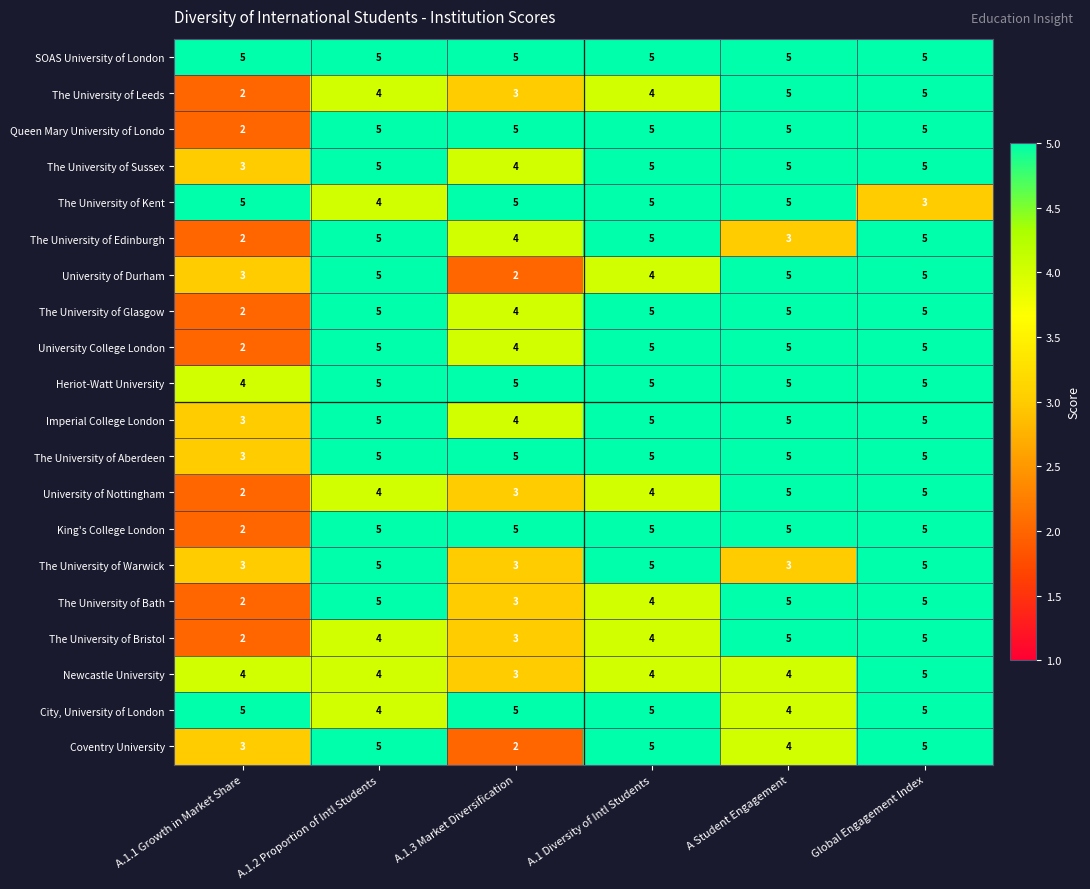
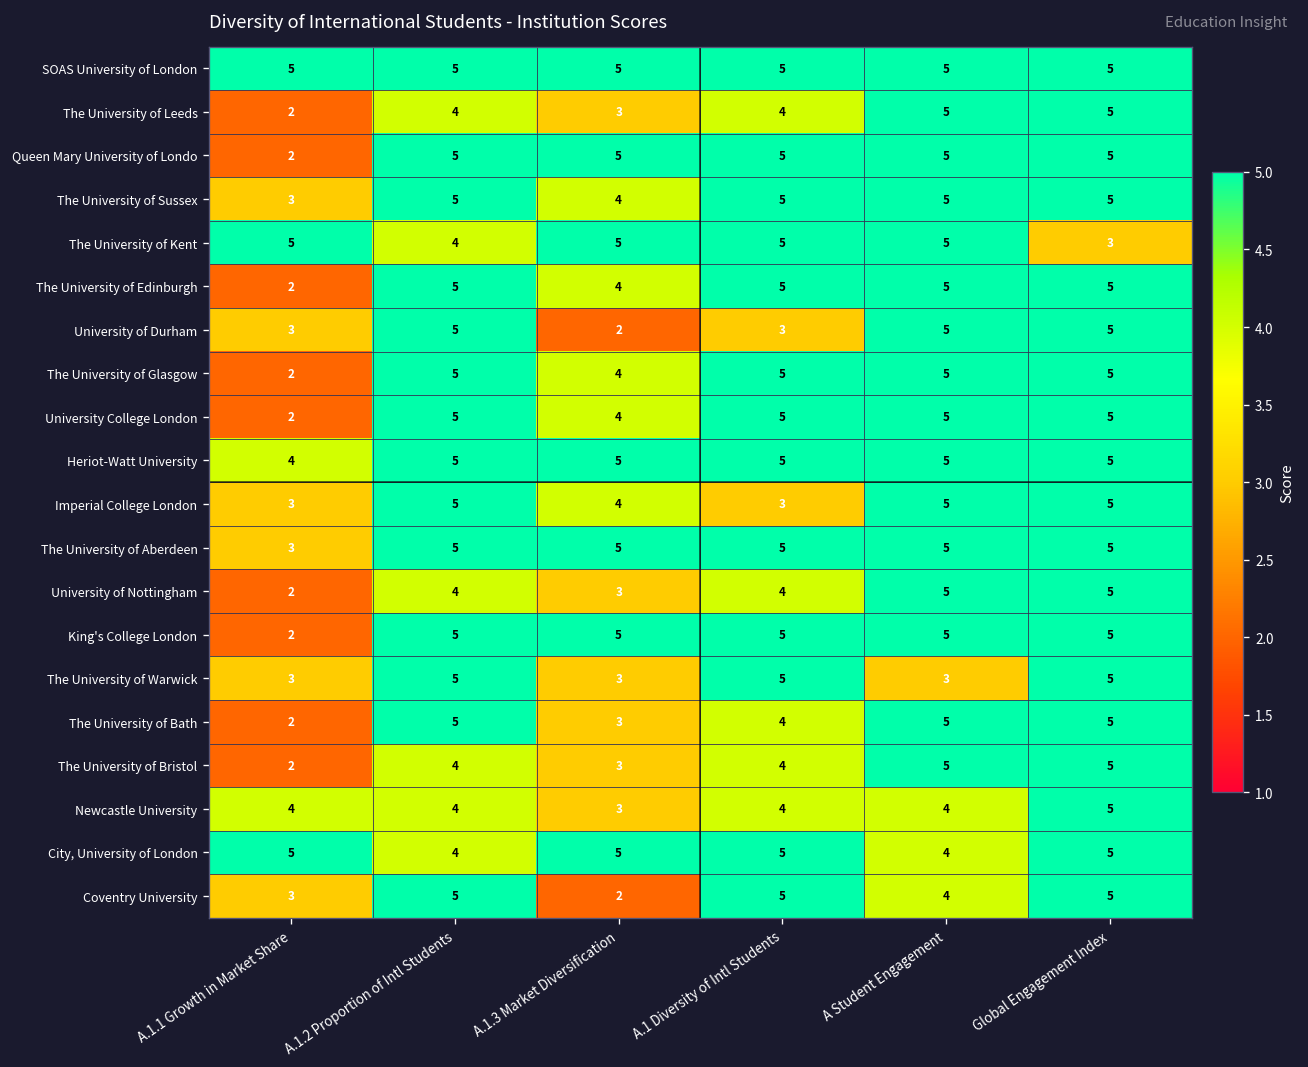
  {
    "SOAS University of London": {
      "A.1.1 Growth in Market Share": 5,
      "A.1.2 Proportion of Intl Students": 5,
      "A.1.3 Market Diversification": 5,
      "A.1 Diversity of Intl Students": 5,
      "A Student Engagement": 5,
      "Global Engagement Index": 5
    },
    "The University of Leeds": {
      "A.1.1 Growth in Market Share": 2,
      "A.1.2 Proportion of Intl Students": 4,
      "A.1.3 Market Diversification": 3,
      "A.1 Diversity of Intl Students": 4,
      "A Student Engagement": 5,
      "Global Engagement Index": 5
    },
    "Queen Mary University of Londo": {
      "A.1.1 Growth in Market Share": 2,
      "A.1.2 Proportion of Intl Students": 5,
      "A.1.3 Market Diversification": 5,
      "A.1 Diversity of Intl Students": 5,
      "A Student Engagement": 5,
      "Global Engagement Index": 5
    },
    "The University of Sussex": {
      "A.1.1 Growth in Market Share": 3,
      "A.1.2 Proportion of Intl Students": 5,
      "A.1.3 Market Diversification": 4,
      "A.1 Diversity of Intl Students": 5,
      "A Student Engagement": 5,
      "Global Engagement Index": 5
    },
    "The University of Kent": {
      "A.1.1 Growth in Market Share": 5,
      "A.1.2 Proportion of Intl Students": 4,
      "A.1.3 Market Diversification": 5,
      "A.1 Diversity of Intl Students": 5,
      "A Student Engagement": 5,
      "Global Engagement Index": 3
    },
    "The University of Edinburgh": {
      "A.1.1 Growth in Market Share": 2,
      "A.1.2 Proportion of Intl Students": 5,
      "A.1.3 Market Diversification": 4,
      "A.1 Diversity of Intl Students": 5,
-     "A Student Engagement": 3,
+     "A Student Engagement": 5,
      "Global Engagement Index": 5
    },
    "University of Durham": {
      "A.1.1 Growth in Market Share": 3,
      "A.1.2 Proportion of Intl Students": 5,
      "A.1.3 Market Diversification": 2,
-     "A.1 Diversity of Intl Students": 4,
+     "A.1 Diversity of Intl Students": 3,
      "A Student Engagement": 5,
      "Global Engagement Index": 5
    },
    "The University of Glasgow": {
      "A.1.1 Growth in Market Share": 2,
      "A.1.2 Proportion of Intl Students": 5,
      "A.1.3 Market Diversification": 4,
      "A.1 Diversity of Intl Students": 5,
      "A Student Engagement": 5,
      "Global Engagement Index": 5
    },
    "University College London": {
      "A.1.1 Growth in Market Share": 2,
      "A.1.2 Proportion of Intl Students": 5,
      "A.1.3 Market Diversification": 4,
      "A.1 Diversity of Intl Students": 5,
      "A Student Engagement": 5,
      "Global Engagement Index": 5
    },
    "Heriot-Watt University": {
      "A.1.1 Growth in Market Share": 4,
      "A.1.2 Proportion of Intl Students": 5,
      "A.1.3 Market Diversification": 5,
      "A.1 Diversity of Intl Students": 5,
      "A Student Engagement": 5,
      "Global Engagement Index": 5
    },
    "Imperial College London": {
      "A.1.1 Growth in Market Share": 3,
      "A.1.2 Proportion of Intl Students": 5,
      "A.1.3 Market Diversification": 4,
-     "A.1 Diversity of Intl Students": 5,
+     "A.1 Diversity of Intl Students": 3,
      "A Student Engagement": 5,
      "Global Engagement Index": 5
    },
    "The University of Aberdeen": {
      "A.1.1 Growth in Market Share": 3,
      "A.1.2 Proportion of Intl Students": 5,
      "A.1.3 Market Diversification": 5,
      "A.1 Diversity of Intl Students": 5,
      "A Student Engagement": 5,
      "Global Engagement Index": 5
    },
    "University of Nottingham": {
      "A.1.1 Growth in Market Share": 2,
      "A.1.2 Proportion of Intl Students": 4,
      "A.1.3 Market Diversification": 3,
      "A.1 Diversity of Intl Students": 4,
      "A Student Engagement": 5,
      "Global Engagement Index": 5
    },
    "King's College London": {
      "A.1.1 Growth in Market Share": 2,
      "A.1.2 Proportion of Intl Students": 5,
      "A.1.3 Market Diversification": 5,
      "A.1 Diversity of Intl Students": 5,
      "A Student Engagement": 5,
      "Global Engagement Index": 5
    },
    "The University of Warwick": {
      "A.1.1 Growth in Market Share": 3,
      "A.1.2 Proportion of Intl Students": 5,
      "A.1.3 Market Diversification": 3,
      "A.1 Diversity of Intl Students": 5,
      "A Student Engagement": 3,
      "Global Engagement Index": 5
    },
    "The University of Bath": {
      "A.1.1 Growth in Market Share": 2,
      "A.1.2 Proportion of Intl Students": 5,
      "A.1.3 Market Diversification": 3,
      "A.1 Diversity of Intl Students": 4,
      "A Student Engagement": 5,
      "Global Engagement Index": 5
    },
    "The University of Bristol": {
      "A.1.1 Growth in Market Share": 2,
      "A.1.2 Proportion of Intl Students": 4,
      "A.1.3 Market Diversification": 3,
      "A.1 Diversity of Intl Students": 4,
      "A Student Engagement": 5,
      "Global Engagement Index": 5
    },
    "Newcastle University": {
      "A.1.1 Growth in Market Share": 4,
      "A.1.2 Proportion of Intl Students": 4,
      "A.1.3 Market Diversification": 3,
      "A.1 Diversity of Intl Students": 4,
      "A Student Engagement": 4,
      "Global Engagement Index": 5
    },
    "City, University of London": {
      "A.1.1 Growth in Market Share": 5,
      "A.1.2 Proportion of Intl Students": 4,
      "A.1.3 Market Diversification": 5,
      "A.1 Diversity of Intl Students": 5,
      "A Student Engagement": 4,
      "Global Engagement Index": 5
    },
    "Coventry University": {
      "A.1.1 Growth in Market Share": 3,
      "A.1.2 Proportion of Intl Students": 5,
      "A.1.3 Market Diversification": 2,
      "A.1 Diversity of Intl Students": 5,
      "A Student Engagement": 4,
      "Global Engagement Index": 5
    }
  }
